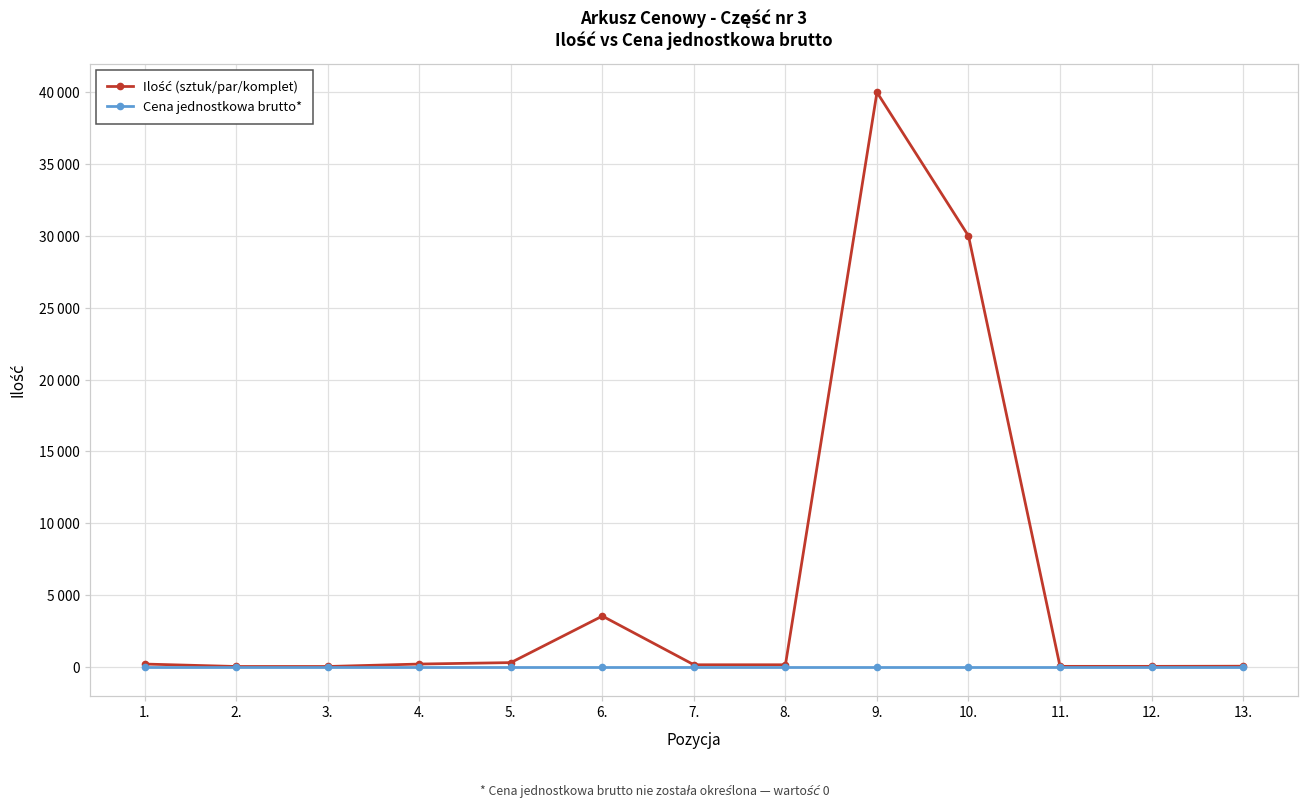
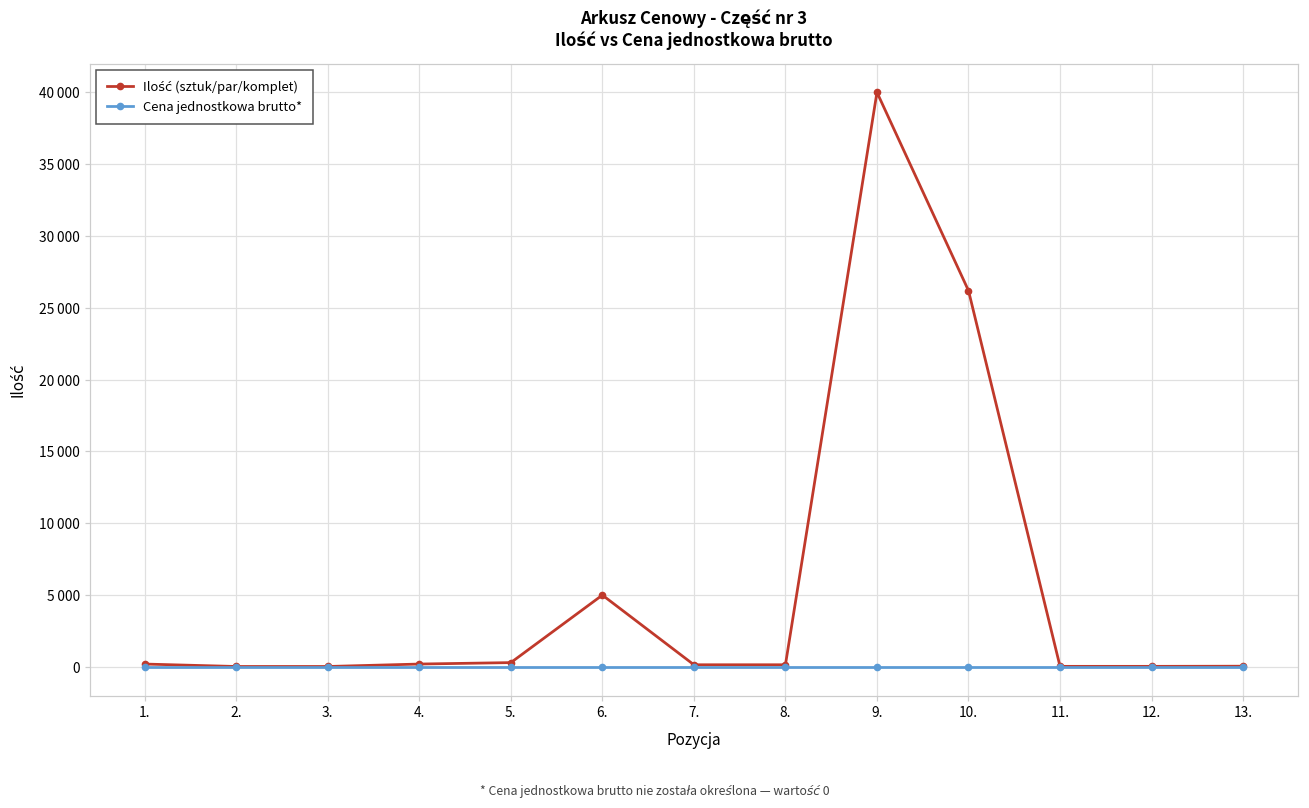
  {
    "Ilość (sztuk/par/komplet)": {
      "1.": 200,
      "4.": 200,
      "5.": 300,
-     "6.": 3500,
+     "6.": 5000,
      "9.": 40000,
-     "10.": 30000
+     "10.": 26200
    },
    "Cena jednostkowa brutto*": {
      "1.": 0,
      "4.": 0,
      "5.": 0,
      "6.": 0,
      "9.": 0,
      "10.": 0
    }
  }
